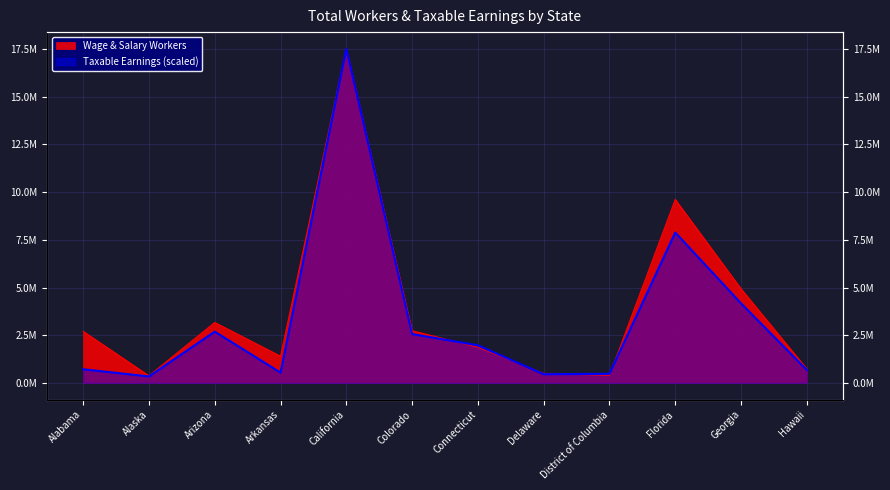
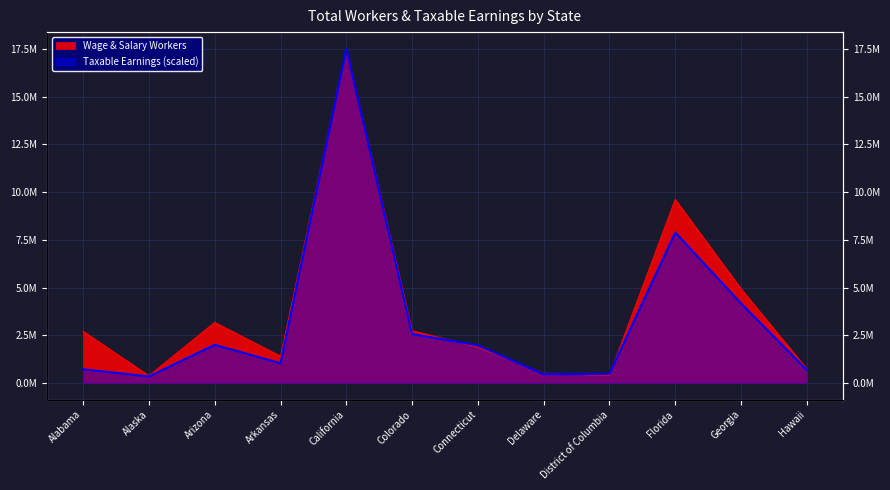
  {
    "Wage & Salary Workers": {
      "Alabama": 2700000,
      "Arizona": 3200000,
      "Arkansas": 1400000,
      "Colorado": 2700000,
      "Florida": 9600000,
      "Georgia": 4900000
    },
    "Taxable Earnings (scaled)": {
      "Alabama": 700000,
-     "Arizona": 2700000,
-     "Arkansas": 500000,
+     "Arizona": 2000000,
+     "Arkansas": 1000000,
      "Colorado": 2600000,
      "Florida": 7900000,
      "Georgia": 4200000
    }
  }
